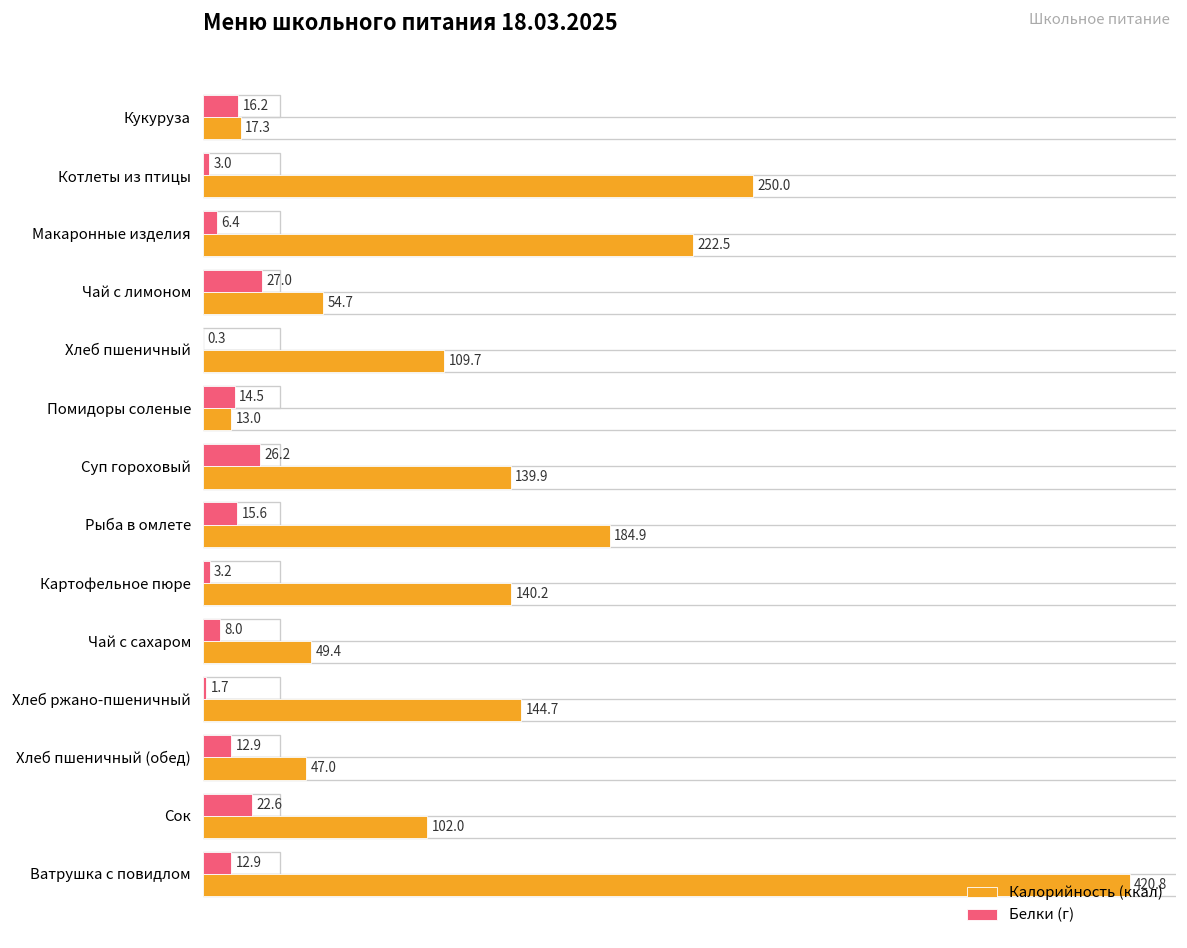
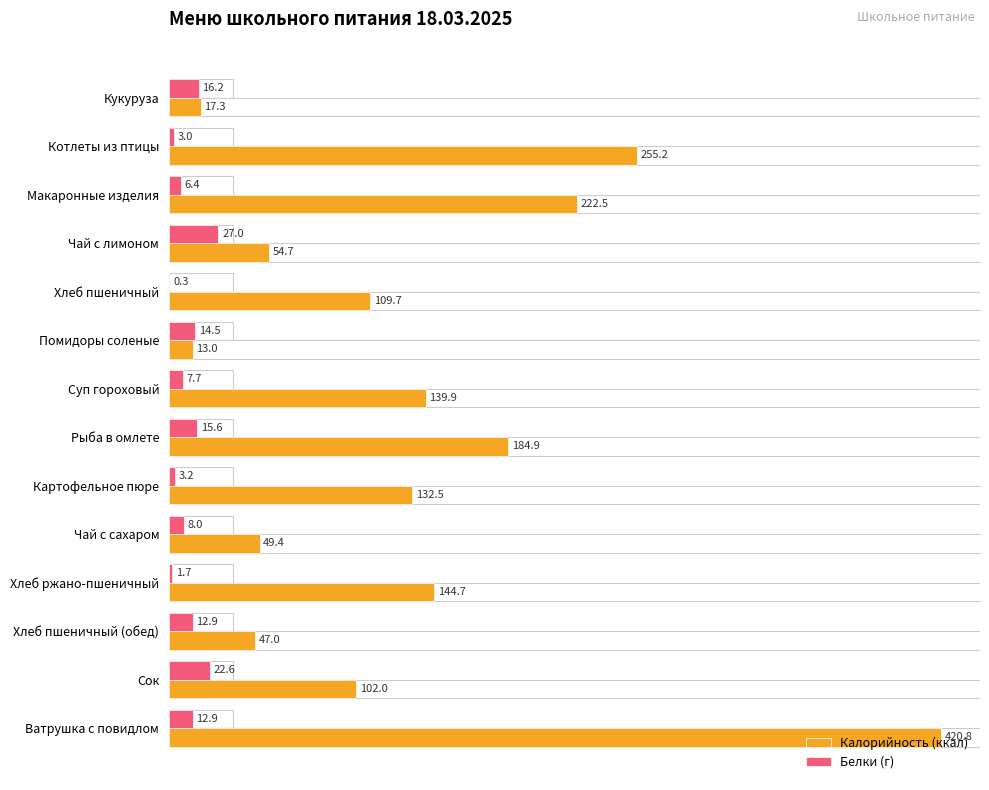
  {
    "Калорийность (ккал)": {
      "Кукуруза": 17.3,
-     "Котлеты из птицы": 250.0,
+     "Котлеты из птицы": 255.2,
      "Макаронные изделия": 222.5,
      "Чай с лимоном": 54.7,
      "Хлеб пшеничный": 109.7,
      "Помидоры соленые": 13.0,
      "Суп гороховый": 139.9,
      "Рыба в омлете": 184.9,
-     "Картофельное пюре": 140.2,
+     "Картофельное пюре": 132.5,
      "Чай с сахаром": 49.4,
      "Хлеб ржано-пшеничный": 144.7,
      "Хлеб пшеничный (обед)": 47.0,
      "Сок": 102.0,
      "Ватрушка с повидлом": 420.8
    },
    "Белки (г)": {
      "Кукуруза": 16.2,
      "Котлеты из птицы": 3.0,
      "Макаронные изделия": 6.4,
      "Чай с лимоном": 27.0,
      "Хлеб пшеничный": 0.3,
      "Помидоры соленые": 14.5,
-     "Суп гороховый": 26.2,
+     "Суп гороховый": 7.7,
      "Рыба в омлете": 15.6,
      "Картофельное пюре": 3.2,
      "Чай с сахаром": 8.0,
      "Хлеб ржано-пшеничный": 1.7,
      "Хлеб пшеничный (обед)": 12.9,
      "Сок": 22.6,
      "Ватрушка с повидлом": 12.9
    }
  }
